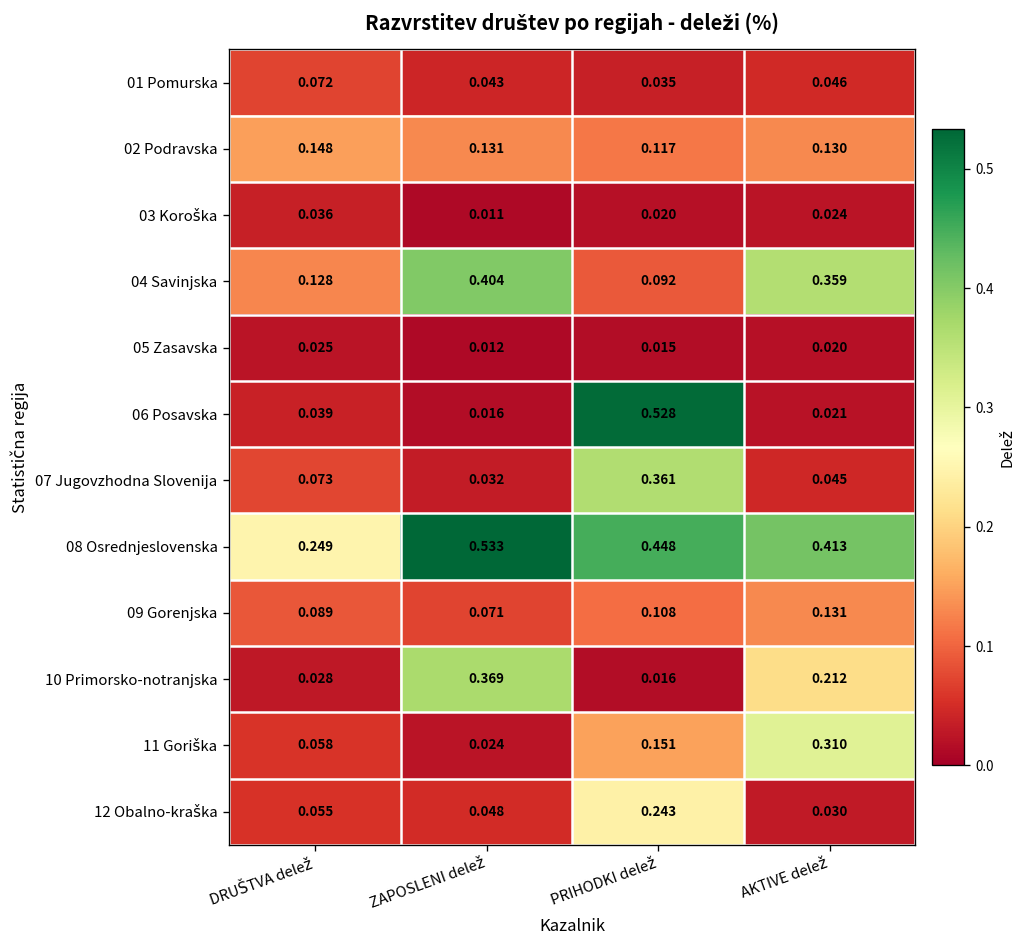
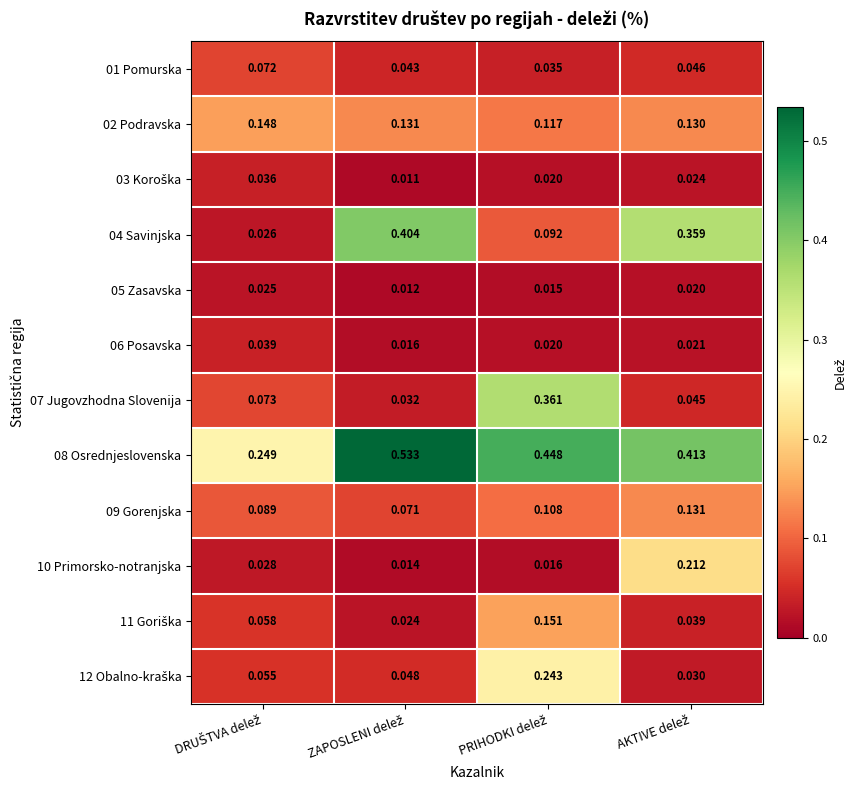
  {
    "01 Pomurska": {
      "DRUŠTVA delež": 0.072,
      "ZAPOSLENI delež": 0.043,
      "PRIHODKI delež": 0.035,
      "AKTIVE delež": 0.046
    },
    "02 Podravska": {
      "DRUŠTVA delež": 0.148,
      "ZAPOSLENI delež": 0.131,
      "PRIHODKI delež": 0.117,
      "AKTIVE delež": 0.130
    },
    "03 Koroška": {
      "DRUŠTVA delež": 0.036,
      "ZAPOSLENI delež": 0.011,
      "PRIHODKI delež": 0.020,
      "AKTIVE delež": 0.024
    },
    "04 Savinjska": {
-     "DRUŠTVA delež": 0.128,
+     "DRUŠTVA delež": 0.026,
      "ZAPOSLENI delež": 0.404,
      "PRIHODKI delež": 0.092,
      "AKTIVE delež": 0.359
    },
    "05 Zasavska": {
      "DRUŠTVA delež": 0.025,
      "ZAPOSLENI delež": 0.012,
      "PRIHODKI delež": 0.015,
      "AKTIVE delež": 0.020
    },
    "06 Posavska": {
      "DRUŠTVA delež": 0.039,
      "ZAPOSLENI delež": 0.016,
-     "PRIHODKI delež": 0.528,
+     "PRIHODKI delež": 0.020,
      "AKTIVE delež": 0.021
    },
    "07 Jugovzhodna Slovenija": {
      "DRUŠTVA delež": 0.073,
      "ZAPOSLENI delež": 0.032,
      "PRIHODKI delež": 0.361,
      "AKTIVE delež": 0.045
    },
    "08 Osrednjeslovenska": {
      "DRUŠTVA delež": 0.249,
      "ZAPOSLENI delež": 0.533,
      "PRIHODKI delež": 0.448,
      "AKTIVE delež": 0.413
    },
    "09 Gorenjska": {
      "DRUŠTVA delež": 0.089,
      "ZAPOSLENI delež": 0.071,
      "PRIHODKI delež": 0.108,
      "AKTIVE delež": 0.131
    },
    "10 Primorsko-notranjska": {
      "DRUŠTVA delež": 0.028,
-     "ZAPOSLENI delež": 0.369,
+     "ZAPOSLENI delež": 0.014,
      "PRIHODKI delež": 0.016,
      "AKTIVE delež": 0.212
    },
    "11 Goriška": {
      "DRUŠTVA delež": 0.058,
      "ZAPOSLENI delež": 0.024,
      "PRIHODKI delež": 0.151,
-     "AKTIVE delež": 0.310
+     "AKTIVE delež": 0.039
    },
    "12 Obalno-kraška": {
      "DRUŠTVA delež": 0.055,
      "ZAPOSLENI delež": 0.048,
      "PRIHODKI delež": 0.243,
      "AKTIVE delež": 0.030
    }
  }
